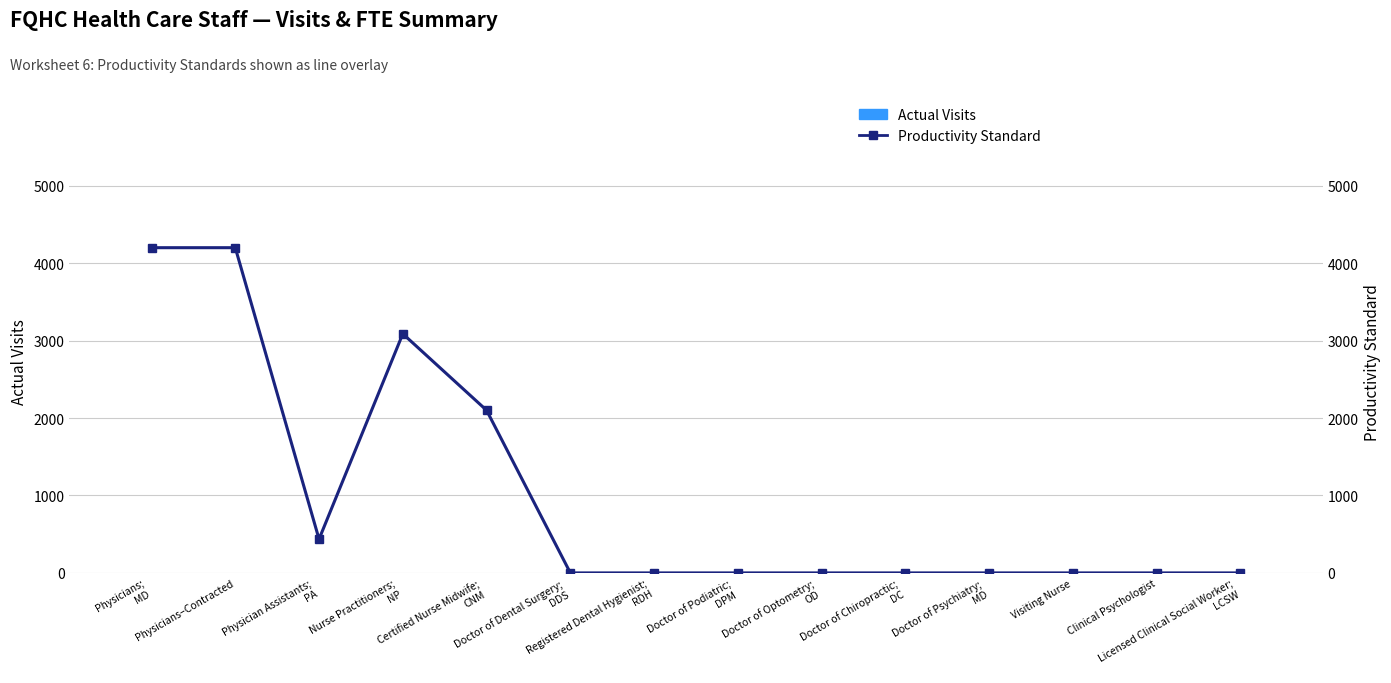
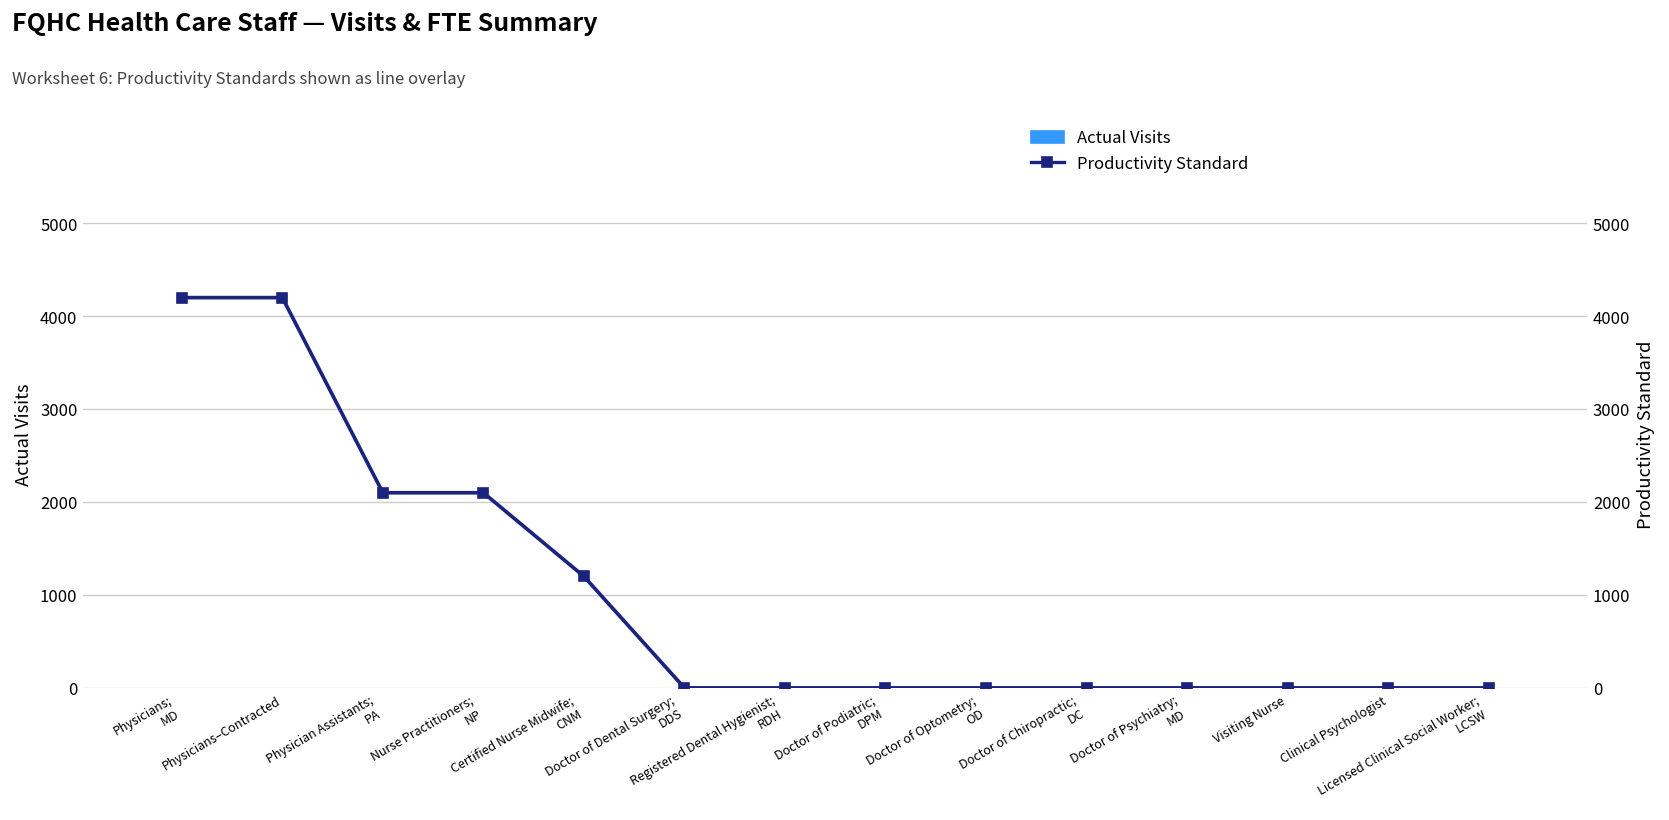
  {
    "Actual Visits": {
      "Physicians; MD": 0,
      "Physicians–Contracted": 0,
      "Physician Assistants; PA": 0,
      "Nurse Practitioners; NP": 0,
      "Certified Nurse Midwife; CNM": 0,
      "Doctor of Dental Surgery; DDS": 0,
      "Registered Dental Hygienist; RDH": 0,
      "Doctor of Podiatric; DPM": 0,
      "Doctor of Optometry; OD": 0,
      "Doctor of Chiropractic; DC": 0,
      "Doctor of Psychiatry; MD": 0,
      "Visiting Nurse": 0,
      "Clinical Psychologist": 0,
      "Licensed Clinical Social Worker; LCSW": 0
    },
    "Productivity Standard": {
      "Physicians; MD": 4200,
      "Physicians–Contracted": 4200,
-     "Physician Assistants; PA": 400,
-     "Nurse Practitioners; NP": 3100,
-     "Certified Nurse Midwife; CNM": 2100,
+     "Physician Assistants; PA": 2100,
+     "Nurse Practitioners; NP": 2100,
+     "Certified Nurse Midwife; CNM": 1200,
      "Doctor of Dental Surgery; DDS": 0,
      "Registered Dental Hygienist; RDH": 0,
      "Doctor of Podiatric; DPM": 0,
      "Doctor of Optometry; OD": 0,
      "Doctor of Chiropractic; DC": 0,
      "Doctor of Psychiatry; MD": 0,
      "Visiting Nurse": 0,
      "Clinical Psychologist": 0,
      "Licensed Clinical Social Worker; LCSW": 0
    }
  }
